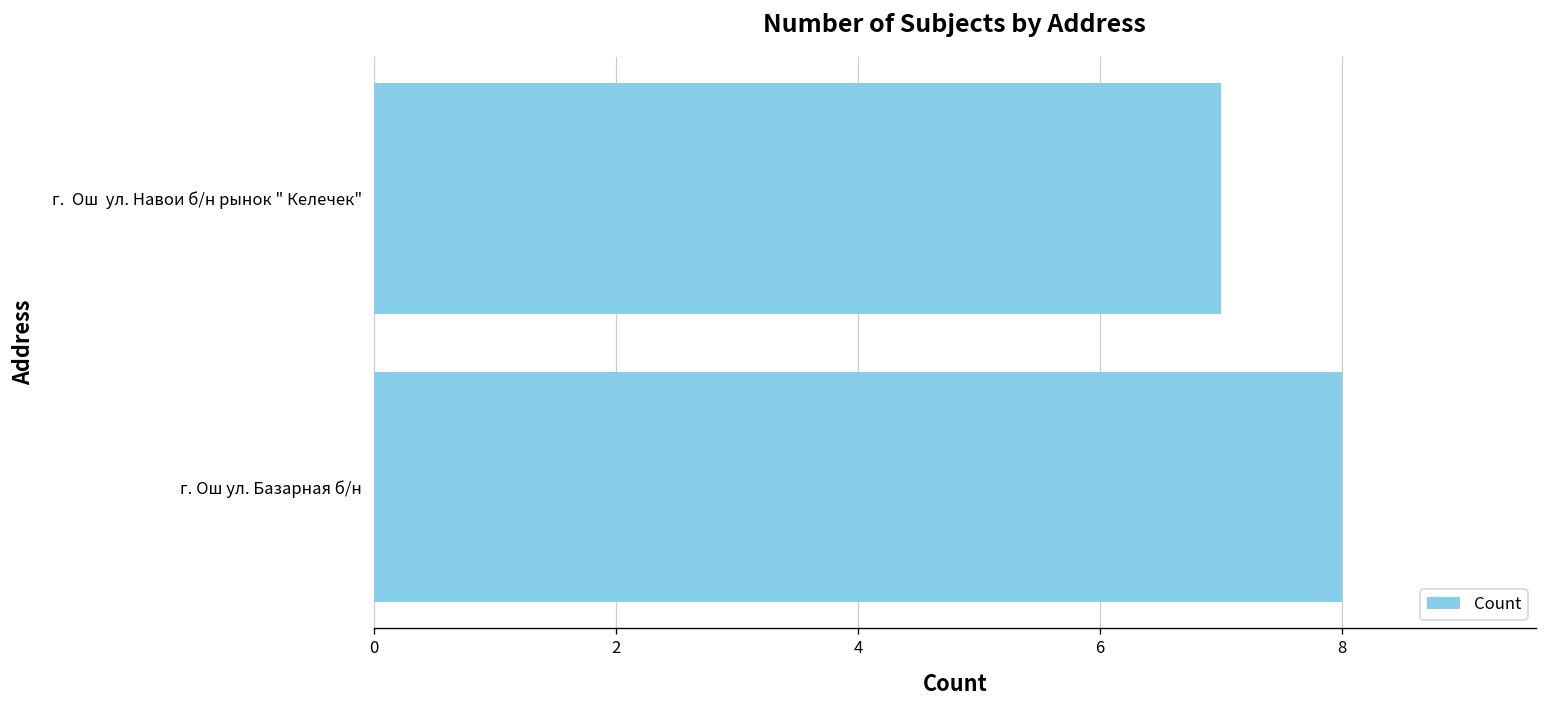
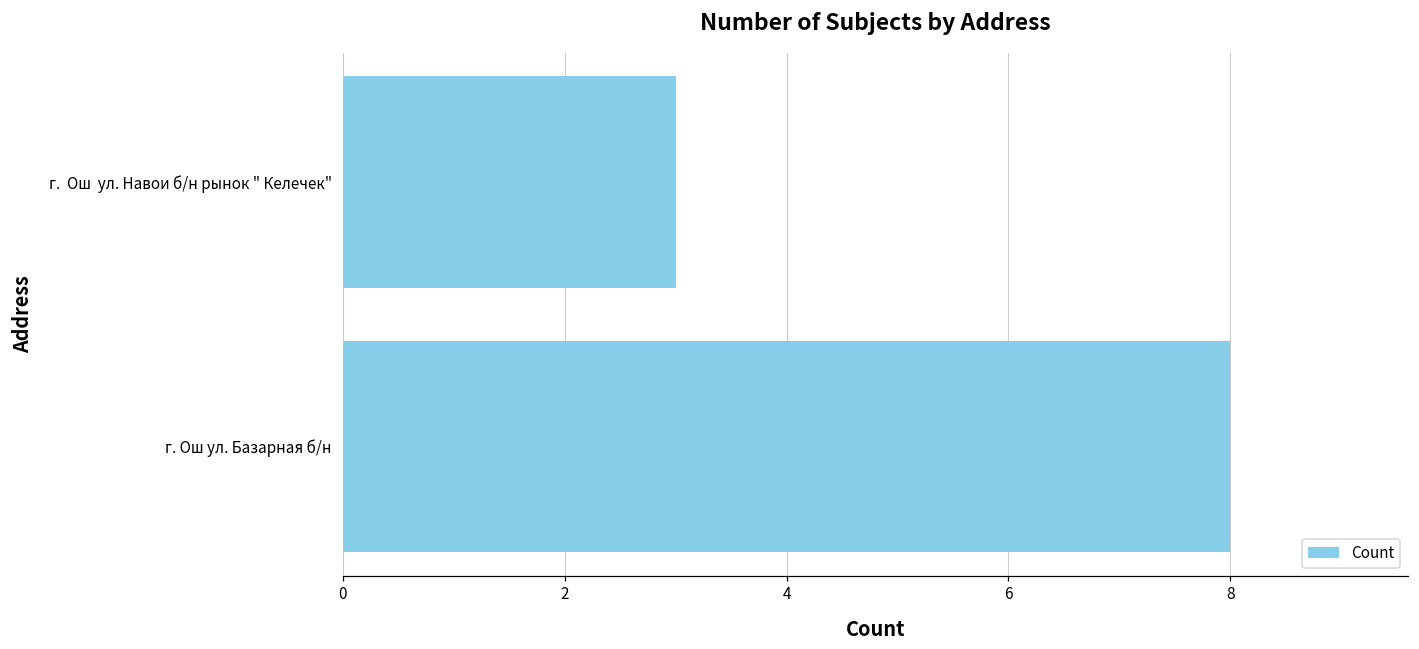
  {
-   "г. Ош ул. Навои б/н рынок \" Келечек\"": 7,
+   "г. Ош ул. Навои б/н рынок \" Келечек\"": 3,
    "г. Ош ул. Базарная б/н": 8
  }
